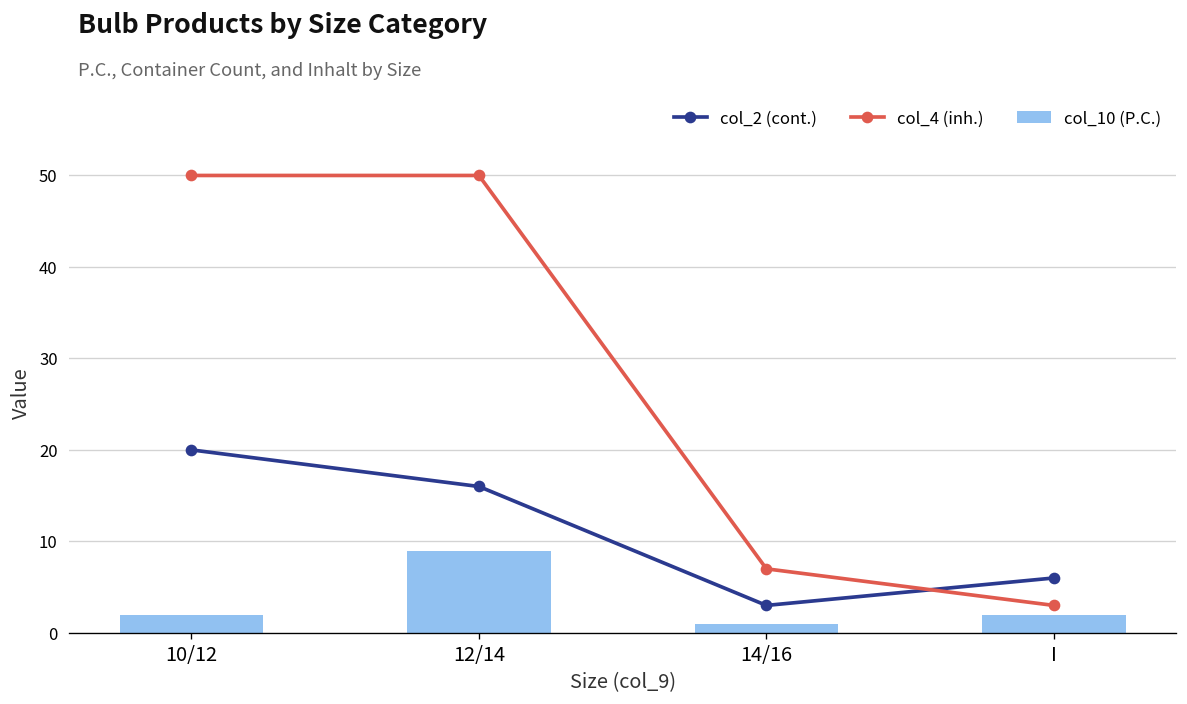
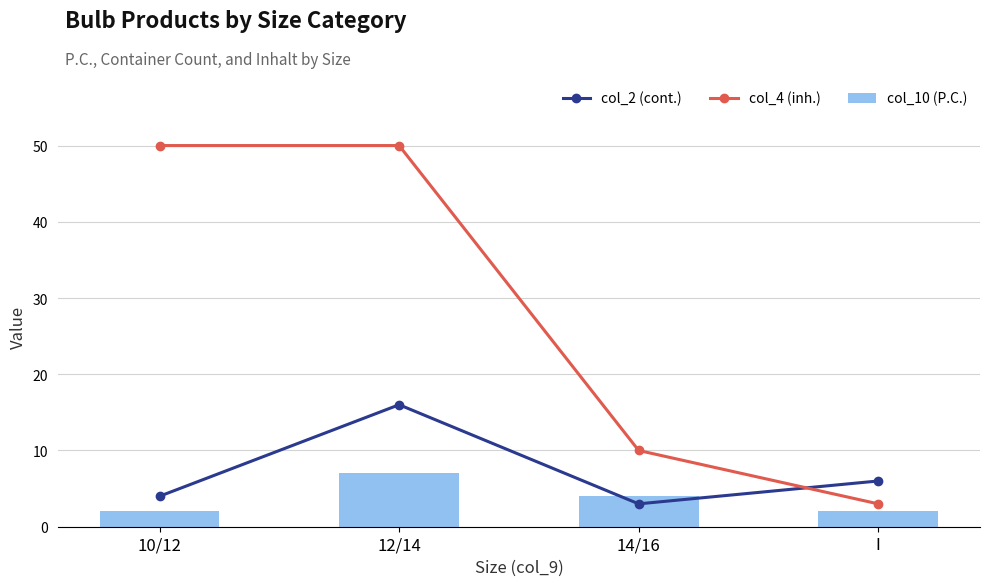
  {
    "col_2 (cont.)": {
-     "10/12": 20,
+     "10/12": 4,
      "12/14": 16,
      "14/16": 3,
      "I": 6
    },
    "col_10 (P.C.)": {
      "10/12": 2,
-     "12/14": 9,
-     "14/16": 1,
+     "12/14": 7,
+     "14/16": 4,
      "I": 2
    },
    "col_4 (inh.)": {
      "10/12": 50,
      "12/14": 50,
-     "14/16": 7,
+     "14/16": 10,
      "I": 3
    }
  }
